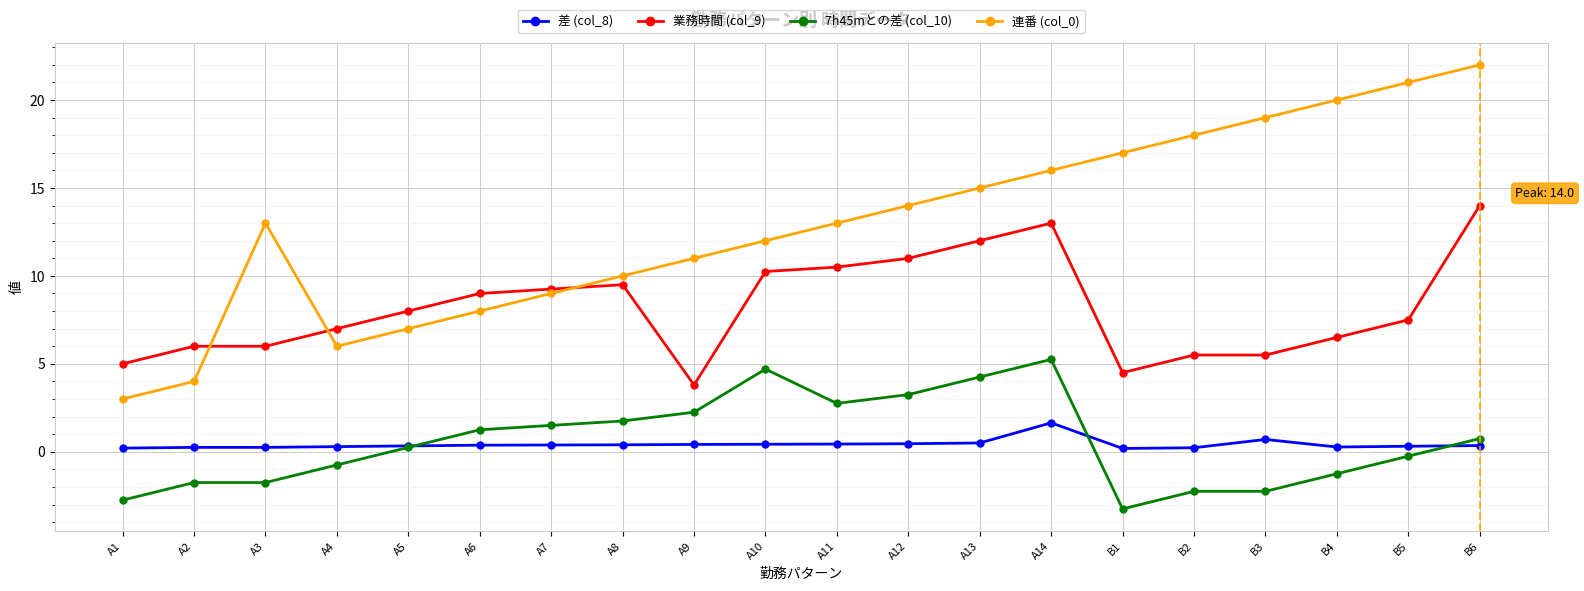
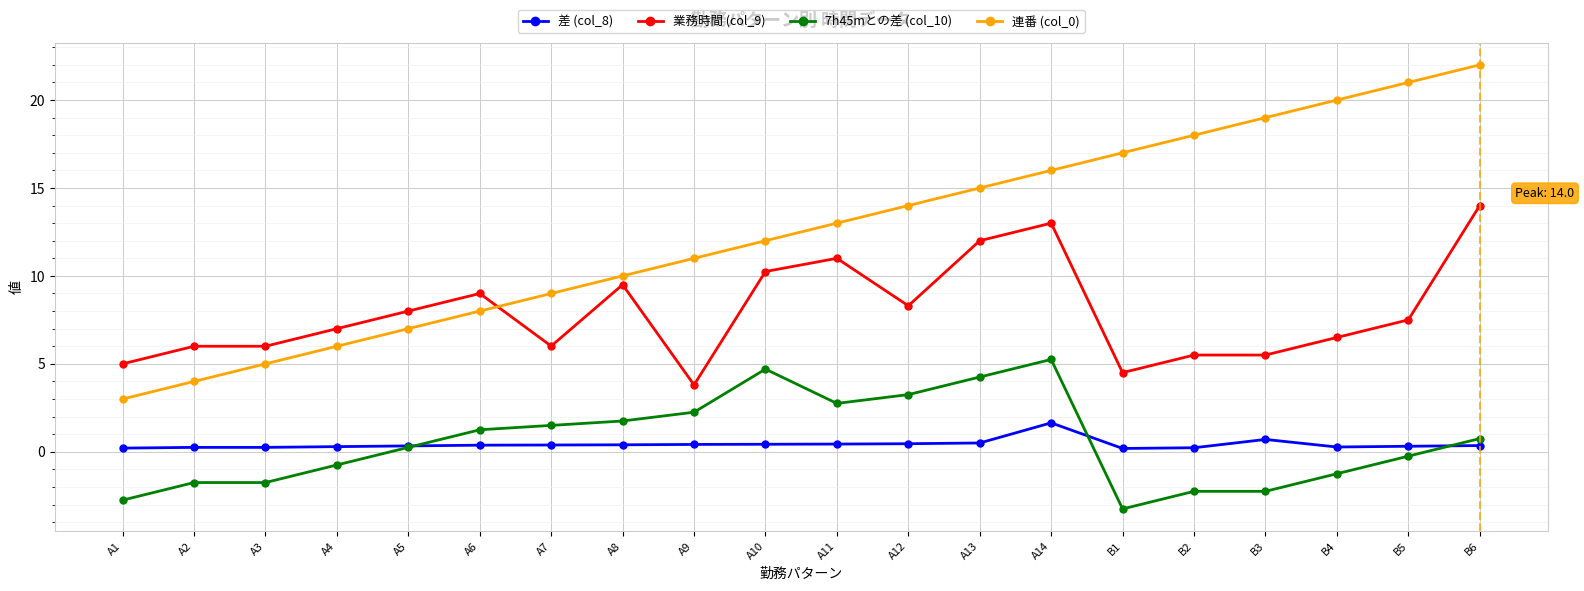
  {
    "差 (col_8)": {
      "A1": 0.2,
      "A2": 0.3,
      "A3": 0.3,
      "A4": 0.3,
      "A6": 0.4,
      "A7": 0.4,
      "A8": 0.4,
      "A9": 0.4,
      "A10": 0.4,
      "A11": 0.4,
      "A12": 0.5,
      "A13": 0.5,
      "A14": 1.6,
      "B1": 0.2,
      "B2": 0.2,
      "B3": 0.7,
      "B4": 0.3,
      "B5": 0.3,
      "B6": 0.4
    },
    "業務時間 (col_9)": {
      "A1": 5.0,
      "A2": 6.0,
      "A3": 6.0,
      "A4": 7.0,
      "A5": 8.0,
      "A6": 9.0,
-     "A7": 9.3,
+     "A7": 6.0,
      "A8": 9.5,
      "A9": 3.8,
      "A10": 10.3,
-     "A11": 10.5,
-     "A12": 11.0,
+     "A11": 11.0,
+     "A12": 8.3,
      "A13": 12.0,
      "A14": 13.0,
      "B1": 4.5,
      "B2": 5.5,
      "B3": 5.5,
      "B4": 6.5,
      "B5": 7.5,
      "B6": 14.0
    },
    "7h45mとの差 (col_10)": {
      "A1": -2.8,
      "A2": -1.8,
      "A3": -1.8,
      "A4": -0.8,
      "A6": 1.3,
      "A7": 1.5,
      "A8": 1.8,
      "A9": 2.3,
      "A10": 4.7,
      "A11": 2.8,
      "A12": 3.3,
      "A13": 4.3,
      "A14": 5.3,
      "B1": -3.3,
      "B2": -2.3,
      "B3": -2.3,
      "B4": -1.3,
      "B5": -0.3,
      "B6": 0.8
    },
    "連番 (col_0)": {
      "A1": 3,
      "A2": 4,
-     "A3": 13,
+     "A3": 5,
      "A4": 6,
      "A5": 7,
      "A6": 8,
      "A7": 9,
      "A8": 10,
      "A9": 11,
      "A10": 12,
      "A11": 13,
      "A12": 14,
      "A13": 15,
      "A14": 16,
      "B1": 17,
      "B2": 18,
      "B3": 19,
      "B4": 20,
      "B5": 21,
      "B6": 22
    }
  }
